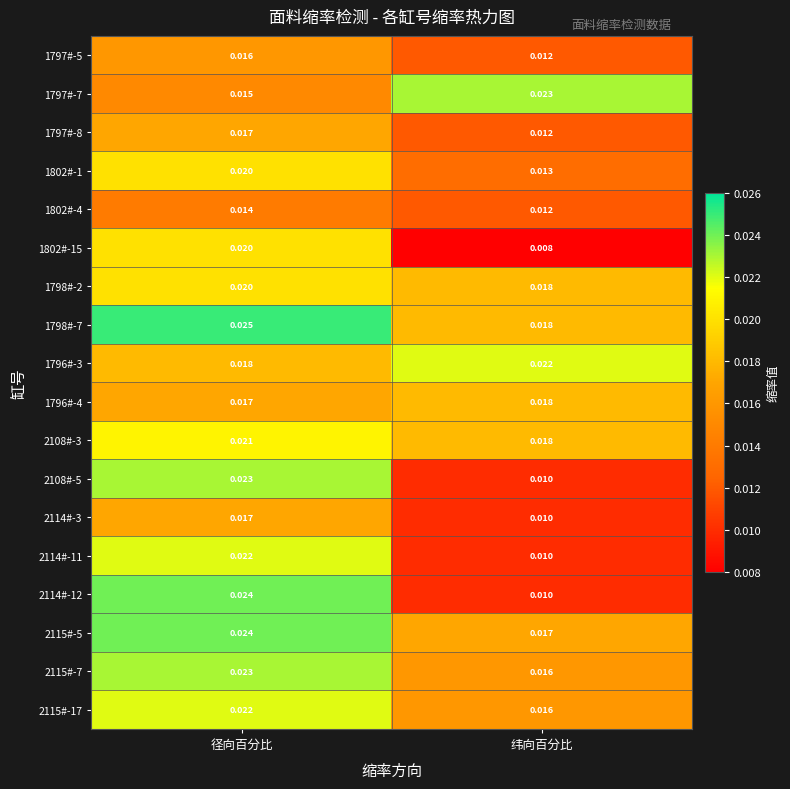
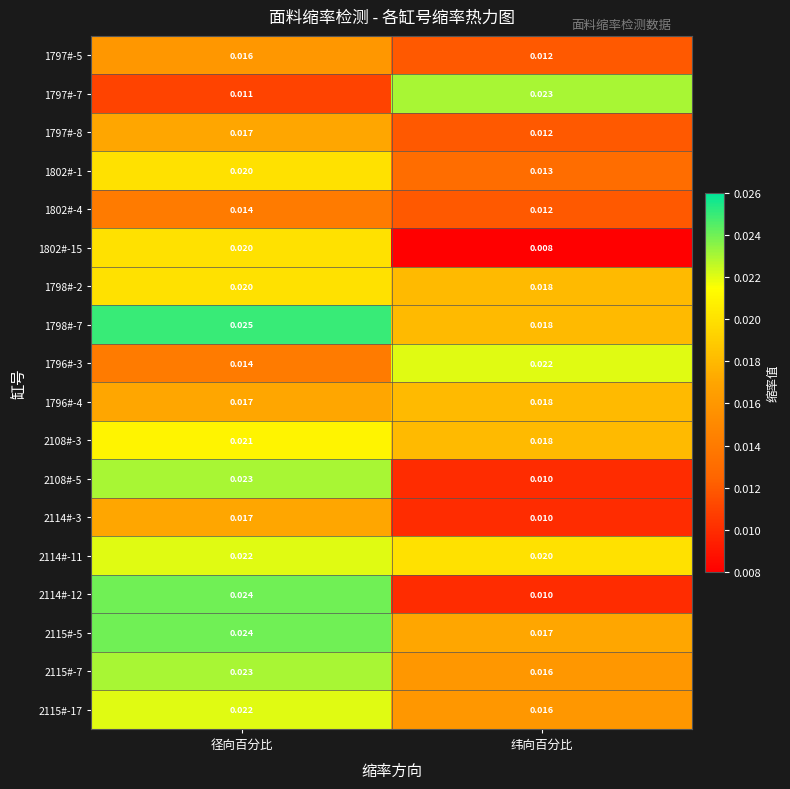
  {
    "1797#-5": {
      "径向百分比": 0.016,
      "纬向百分比": 0.012
    },
    "1797#-7": {
-     "径向百分比": 0.015,
+     "径向百分比": 0.011,
      "纬向百分比": 0.023
    },
    "1797#-8": {
      "径向百分比": 0.017,
      "纬向百分比": 0.012
    },
    "1802#-1": {
      "径向百分比": 0.020,
      "纬向百分比": 0.013
    },
    "1802#-4": {
      "径向百分比": 0.014,
      "纬向百分比": 0.012
    },
    "1802#-15": {
      "径向百分比": 0.020,
      "纬向百分比": 0.008
    },
    "1798#-2": {
      "径向百分比": 0.020,
      "纬向百分比": 0.018
    },
    "1798#-7": {
      "径向百分比": 0.025,
      "纬向百分比": 0.018
    },
    "1796#-3": {
-     "径向百分比": 0.018,
+     "径向百分比": 0.014,
      "纬向百分比": 0.022
    },
    "1796#-4": {
      "径向百分比": 0.017,
      "纬向百分比": 0.018
    },
    "2108#-3": {
      "径向百分比": 0.021,
      "纬向百分比": 0.018
    },
    "2108#-5": {
      "径向百分比": 0.023,
      "纬向百分比": 0.010
    },
    "2114#-3": {
      "径向百分比": 0.017,
      "纬向百分比": 0.010
    },
    "2114#-11": {
      "径向百分比": 0.022,
-     "纬向百分比": 0.010
+     "纬向百分比": 0.020
    },
    "2114#-12": {
      "径向百分比": 0.024,
      "纬向百分比": 0.010
    },
    "2115#-5": {
      "径向百分比": 0.024,
      "纬向百分比": 0.017
    },
    "2115#-7": {
      "径向百分比": 0.023,
      "纬向百分比": 0.016
    },
    "2115#-17": {
      "径向百分比": 0.022,
      "纬向百分比": 0.016
    }
  }
